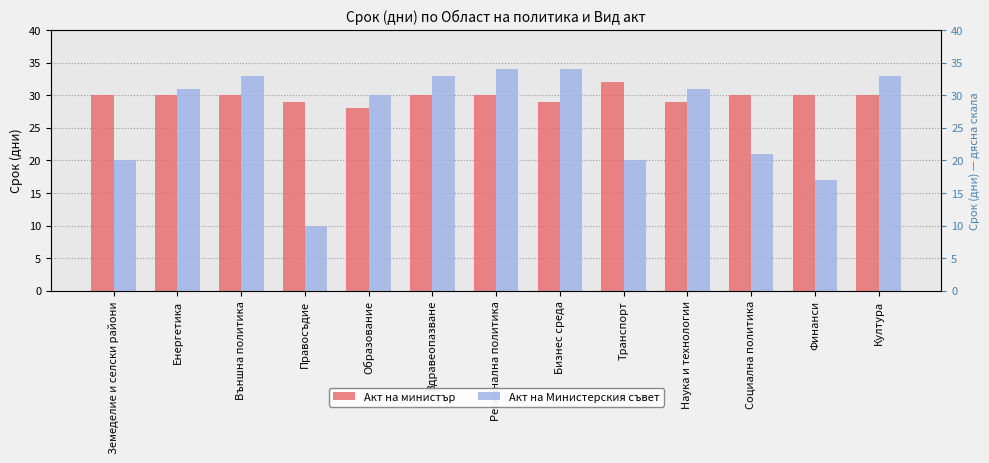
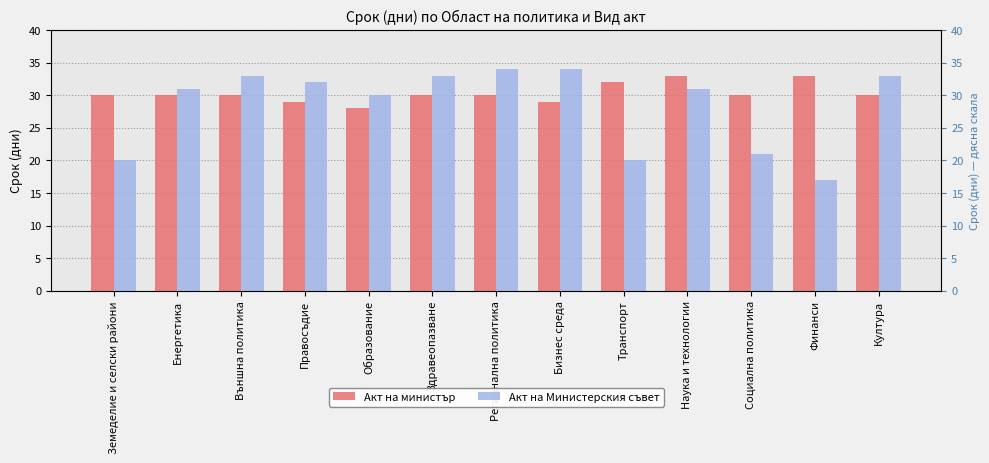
  {
    "Акт на министър": {
      "Земеделие и селски райони": 30,
      "Енергетика": 30,
      "Външна политика": 30,
      "Правосъдие": 29,
      "Образование": 28,
      "Здравеопазване": 30,
      "Регионална политика": 30,
      "Бизнес среда": 29,
      "Транспорт": 32,
-     "Наука и технологии": 29,
+     "Наука и технологии": 33,
      "Социална политика": 30,
-     "Финанси": 30,
+     "Финанси": 33,
      "Култура": 30
    },
    "Акт на Министерския съвет": {
      "Земеделие и селски райони": 20,
      "Енергетика": 31,
      "Външна политика": 33,
-     "Правосъдие": 10,
+     "Правосъдие": 32,
      "Образование": 30,
      "Здравеопазване": 33,
      "Регионална политика": 34,
      "Бизнес среда": 34,
      "Транспорт": 20,
      "Наука и технологии": 31,
      "Социална политика": 21,
      "Финанси": 17,
      "Култура": 33
    }
  }
